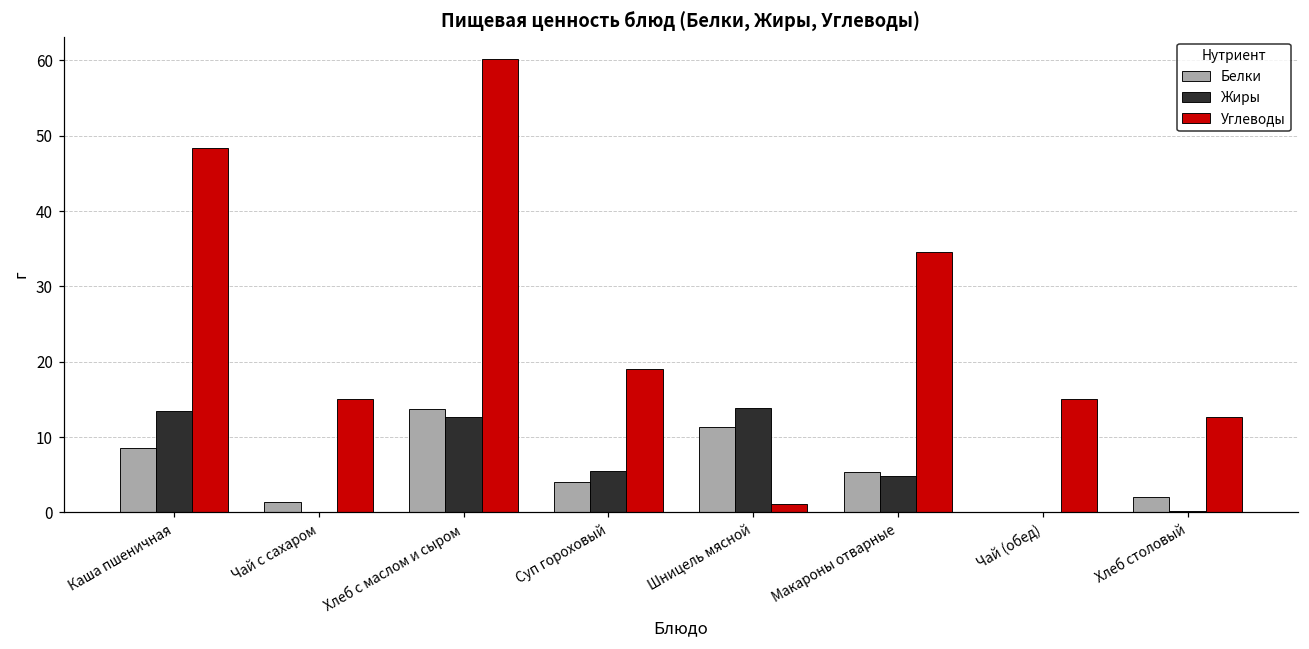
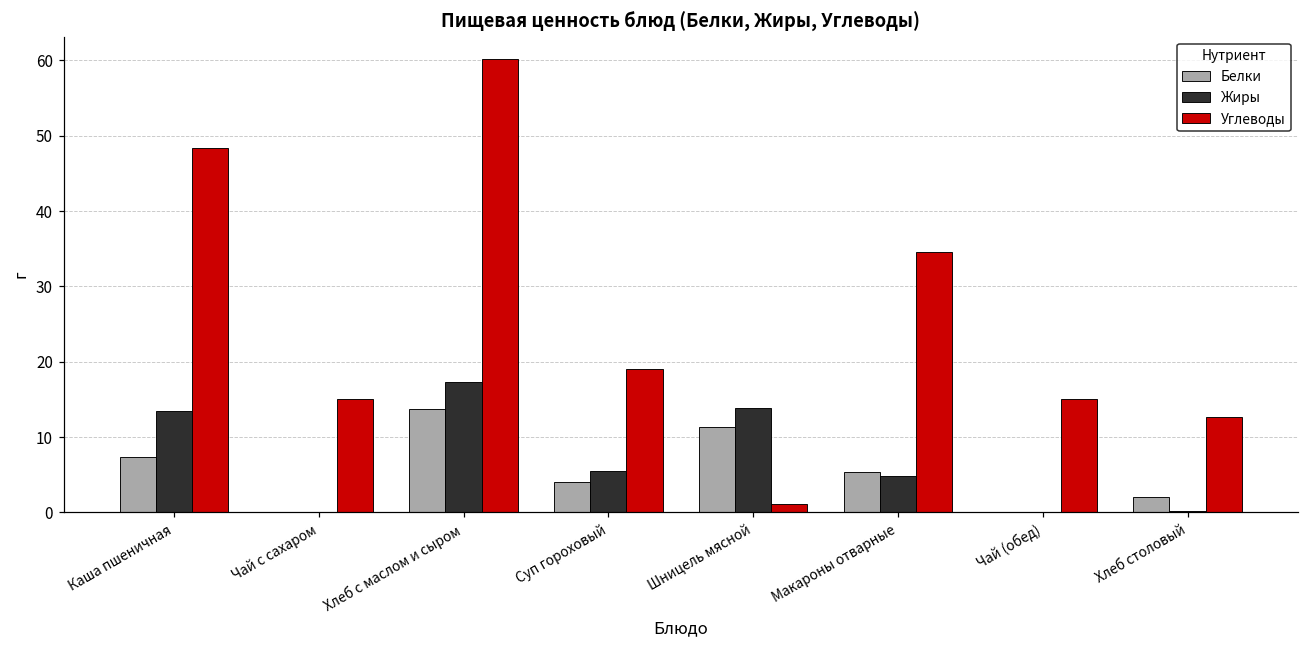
  {
    "Белки": {
-     "Каша пшеничная": 9,
-     "Чай с сахаром": 1,
+     "Каша пшеничная": 7,
+     "Чай с сахаром": 0,
      "Хлеб с маслом и сыром": 14,
      "Суп гороховый": 4,
      "Шницель мясной": 11,
      "Макароны отварные": 5,
      "Хлеб столовый": 2
    },
    "Жиры": {
      "Каша пшеничная": 14,
      "Чай с сахаром": 0,
-     "Хлеб с маслом и сыром": 13,
+     "Хлеб с маслом и сыром": 17,
      "Суп гороховый": 6,
      "Шницель мясной": 14,
      "Макароны отварные": 5,
      "Чай (обед)": 0
    },
    "Углеводы": {
      "Каша пшеничная": 48,
      "Чай с сахаром": 15,
      "Хлеб с маслом и сыром": 60,
      "Суп гороховый": 19,
      "Шницель мясной": 1,
      "Макароны отварные": 35,
      "Чай (обед)": 15,
      "Хлеб столовый": 13
    }
  }
